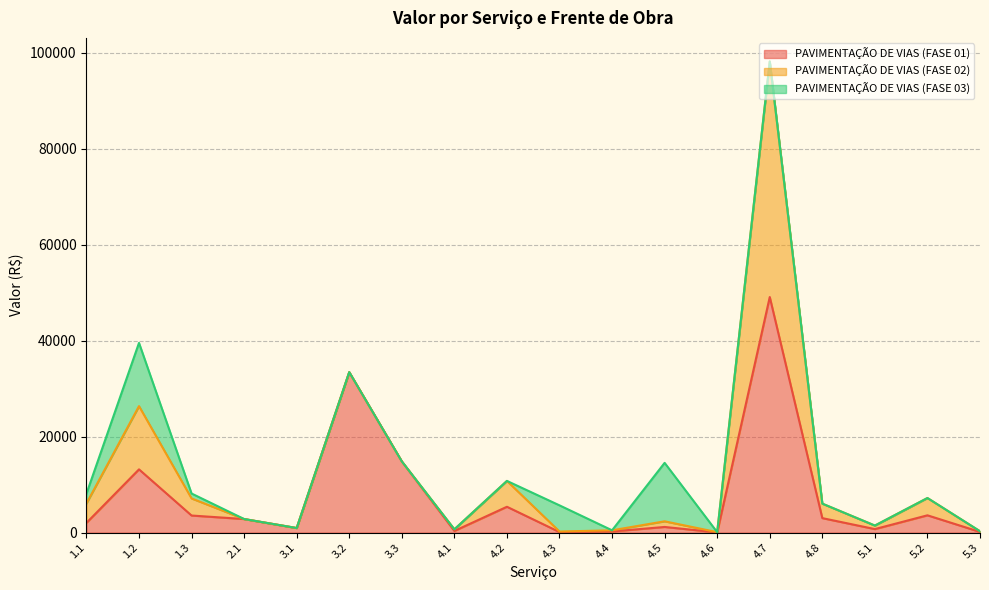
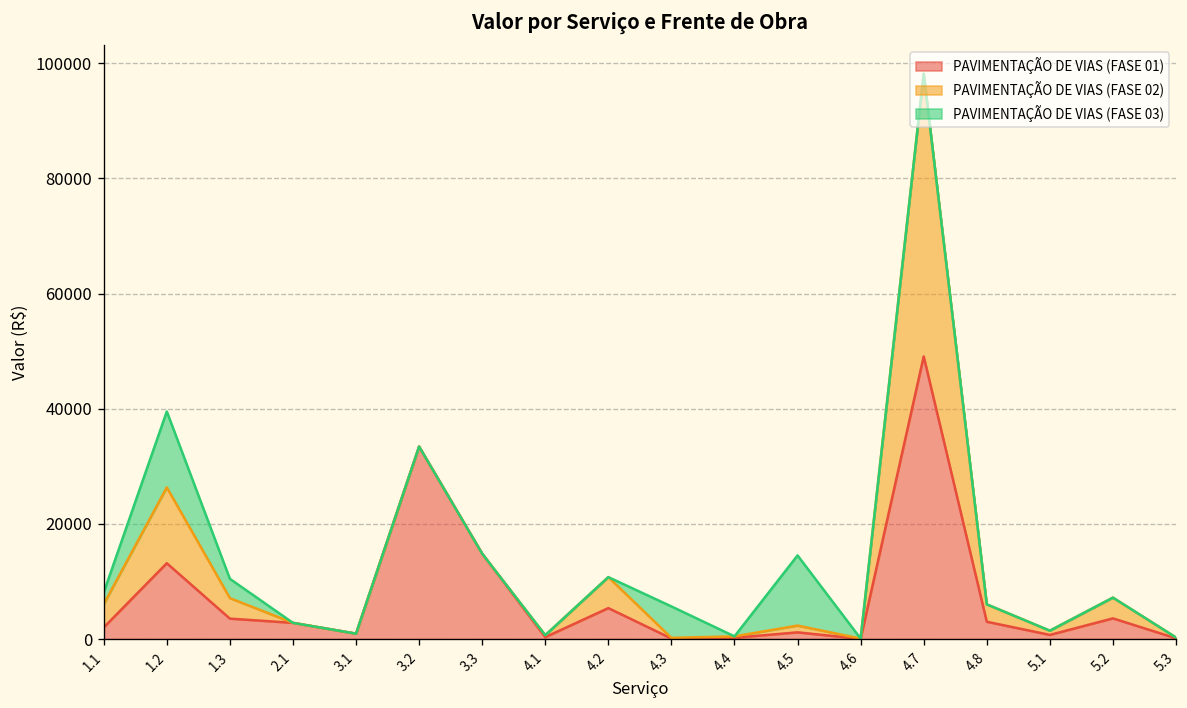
  {
    "PAVIMENTAÇÃO DE VIAS (FASE 01)": {
      "1.1": 2000,
      "1.2": 13000,
      "1.3": 4000,
      "4.2": 5000,
      "4.5": 1000,
      "4.7": 49000,
      "4.8": 3000,
      "5.1": 1000,
      "5.2": 4000
    },
    "PAVIMENTAÇÃO DE VIAS (FASE 02)": {
      "1.1": 4000,
      "1.2": 13000,
      "1.3": 4000,
      "4.5": 1000
    },
    "PAVIMENTAÇÃO DE VIAS (FASE 03)": {
      "1.1": 2000,
      "1.2": 13000,
-     "1.3": 1000,
+     "1.3": 3000,
      "4.3": 5000,
      "4.5": 12000
    }
  }
